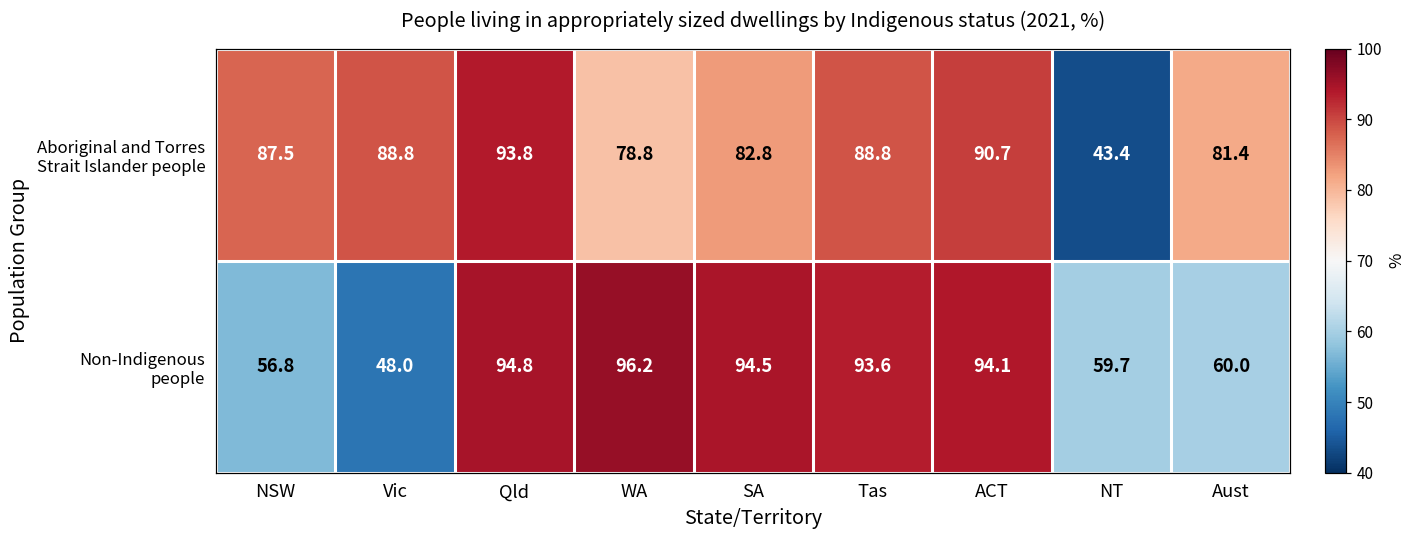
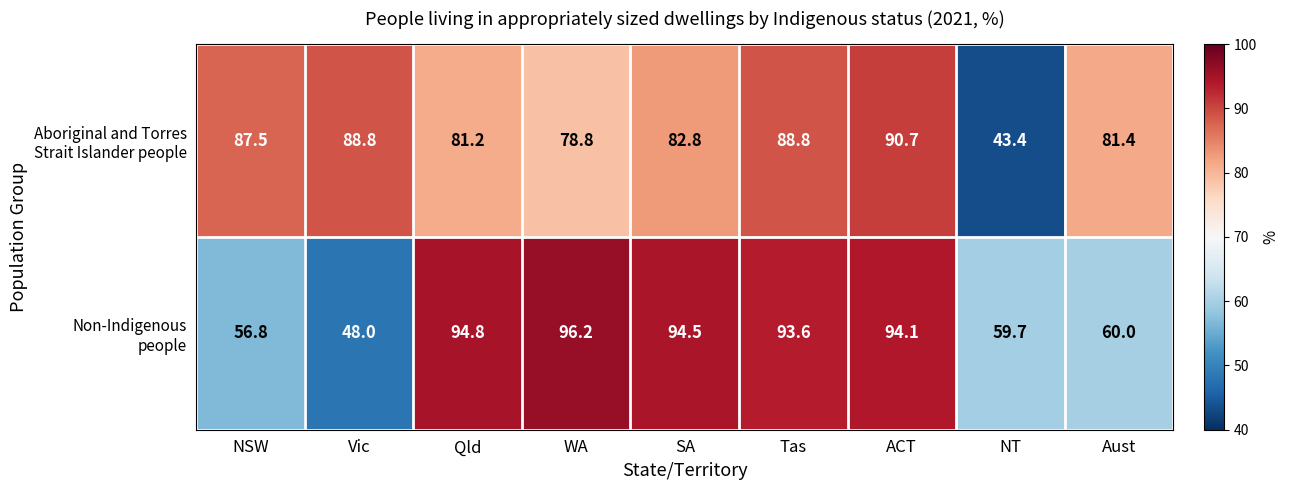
  {
    "Aboriginal and Torres Strait Islander people": {
      "NSW": 87.5,
      "Vic": 88.8,
-     "Qld": 93.8,
+     "Qld": 81.2,
      "WA": 78.8,
      "SA": 82.8,
      "Tas": 88.8,
      "ACT": 90.7,
      "NT": 43.4,
      "Aust": 81.4
    },
    "Non-Indigenous people": {
      "NSW": 56.8,
      "Vic": 48.0,
      "Qld": 94.8,
      "WA": 96.2,
      "SA": 94.5,
      "Tas": 93.6,
      "ACT": 94.1,
      "NT": 59.7,
      "Aust": 60.0
    }
  }
